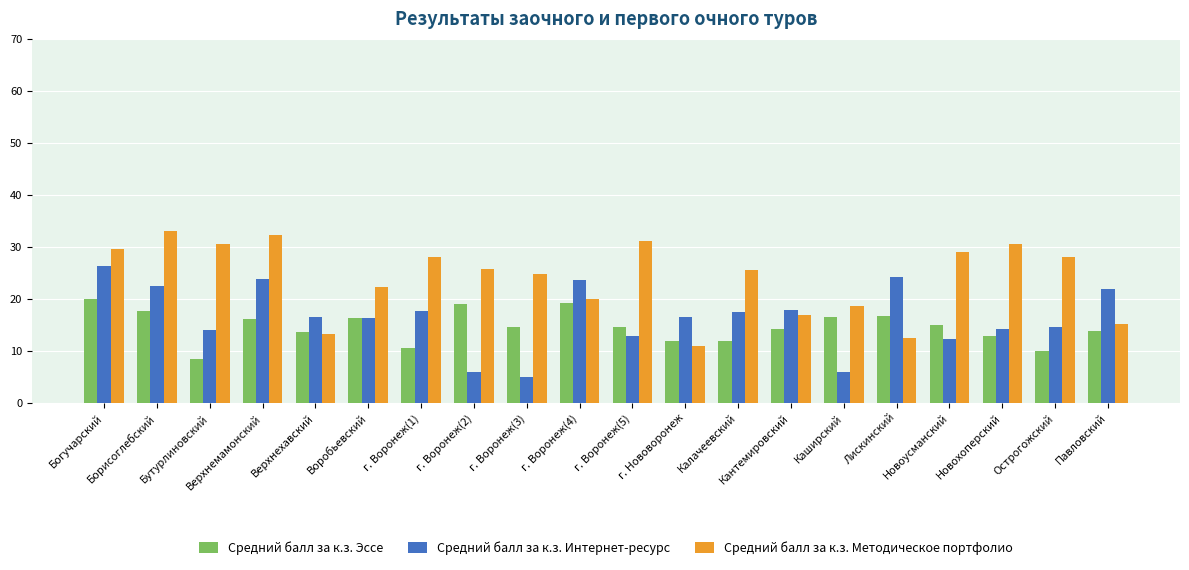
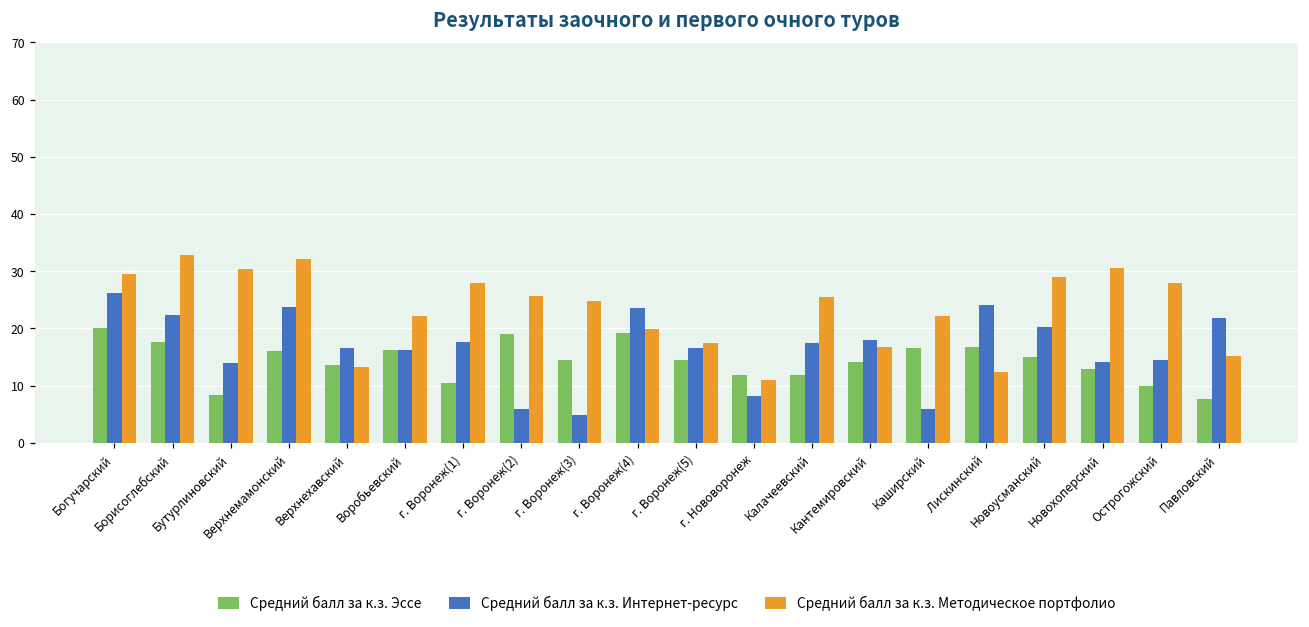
  {
    "Средний балл за к.з. Эссе": {
      "Богучарский": 20,
      "Борисоглебский": 18,
      "Бутурлиновский": 8,
      "Верхнемамонский": 16,
      "Верхнехавский": 14,
      "Воробьевский": 16,
      "г. Воронеж(1)": 11,
      "г. Воронеж(2)": 19,
      "г. Воронеж(3)": 15,
      "г. Воронеж(4)": 19,
      "г. Воронеж(5)": 15,
      "г. Нововоронеж": 12,
      "Калачеевский": 12,
      "Кантемировский": 14,
      "Каширский": 17,
      "Лискинский": 17,
      "Новоусманский": 15,
      "Новохоперский": 13,
      "Острогожский": 10,
-     "Павловский": 14
+     "Павловский": 8
    },
    "Средний балл за к.з. Интернет-ресурс": {
      "Богучарский": 26,
      "Борисоглебский": 22,
      "Бутурлиновский": 14,
      "Верхнемамонский": 24,
      "Верхнехавский": 17,
      "Воробьевский": 16,
      "г. Воронеж(1)": 18,
      "г. Воронеж(2)": 6,
      "г. Воронеж(3)": 5,
      "г. Воронеж(4)": 24,
-     "г. Воронеж(5)": 13,
-     "г. Нововоронеж": 17,
+     "г. Воронеж(5)": 17,
+     "г. Нововоронеж": 8,
      "Калачеевский": 17,
      "Кантемировский": 18,
      "Каширский": 6,
      "Лискинский": 24,
-     "Новоусманский": 12,
+     "Новоусманский": 20,
      "Новохоперский": 14,
      "Острогожский": 15,
      "Павловский": 22
    },
    "Средний балл за к.з. Методическое портфолио": {
      "Богучарский": 30,
      "Борисоглебский": 33,
      "Бутурлиновский": 30,
      "Верхнемамонский": 32,
      "Верхнехавский": 13,
      "Воробьевский": 22,
      "г. Воронеж(1)": 28,
      "г. Воронеж(2)": 26,
      "г. Воронеж(3)": 25,
      "г. Воронеж(4)": 20,
-     "г. Воронеж(5)": 31,
+     "г. Воронеж(5)": 17,
      "г. Нововоронеж": 11,
      "Калачеевский": 26,
      "Кантемировский": 17,
-     "Каширский": 19,
+     "Каширский": 22,
      "Лискинский": 12,
      "Новоусманский": 29,
      "Новохоперский": 31,
      "Острогожский": 28,
      "Павловский": 15
    }
  }
